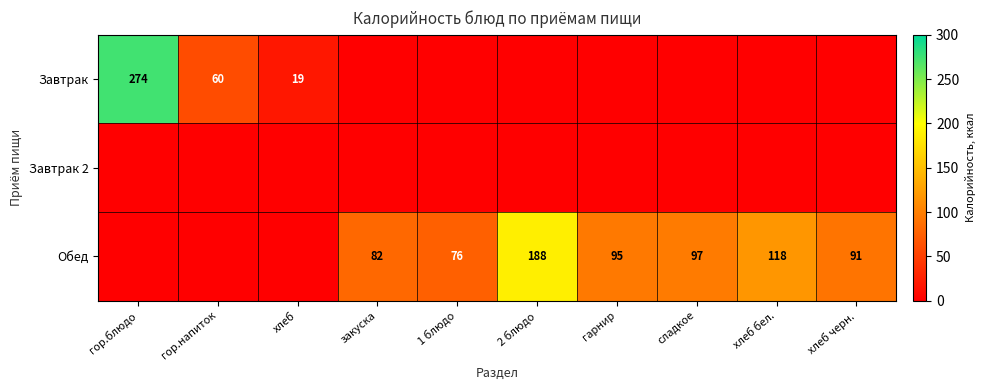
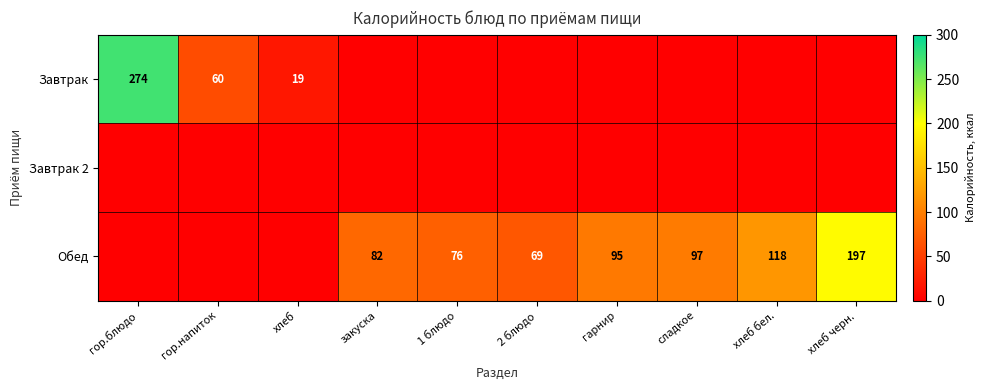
  {
    "Завтрак": {
      "гор.блюдо": 274,
      "гор.напиток": 60,
      "хлеб": 19
    },
    "Обед": {
      "закуска": 82,
      "1 блюдо": 76,
-     "2 блюдо": 188,
+     "2 блюдо": 69,
      "гарнир": 95,
      "сладкое": 97,
      "хлеб бел.": 118,
-     "хлеб черн.": 91
+     "хлеб черн.": 197
    }
  }
